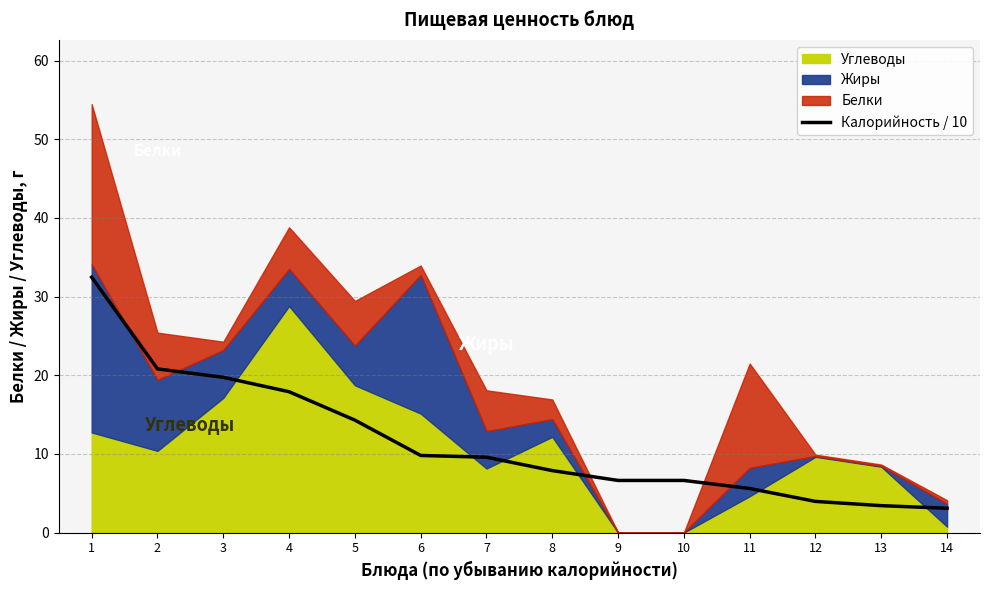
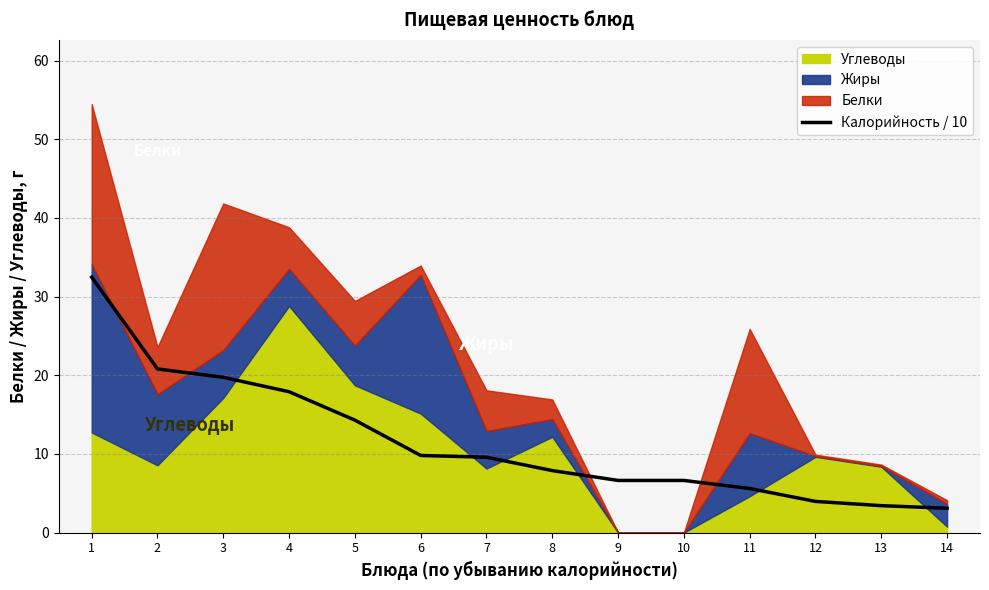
  {
    "Калорийность / 10": {
      "1": 32,
      "2": 21,
      "3": 20,
      "4": 18,
      "5": 14,
      "6": 10,
      "7": 10,
      "8": 8,
      "9": 7,
      "10": 7,
      "11": 6,
      "12": 4,
      "13": 3,
      "14": 3
    },
    "Углеводы": {
      "1": 13,
-     "2": 10,
+     "2": 9,
      "3": 17,
      "4": 29,
      "5": 19,
      "6": 15,
      "7": 8,
      "8": 12,
      "11": 5,
      "14": 1
    },
    "Жиры": {
      "1": 21,
      "2": 9,
      "3": 6,
      "4": 5,
      "5": 5,
      "6": 18,
      "7": 5,
      "8": 2,
-     "11": 4,
+     "11": 8,
      "14": 3
    },
    "Белки": {
      "1": 20,
      "2": 6,
-     "3": 1,
+     "3": 19,
      "4": 5,
      "5": 6,
      "6": 1,
      "7": 5,
      "8": 3,
      "11": 13,
      "14": 0
    }
  }
